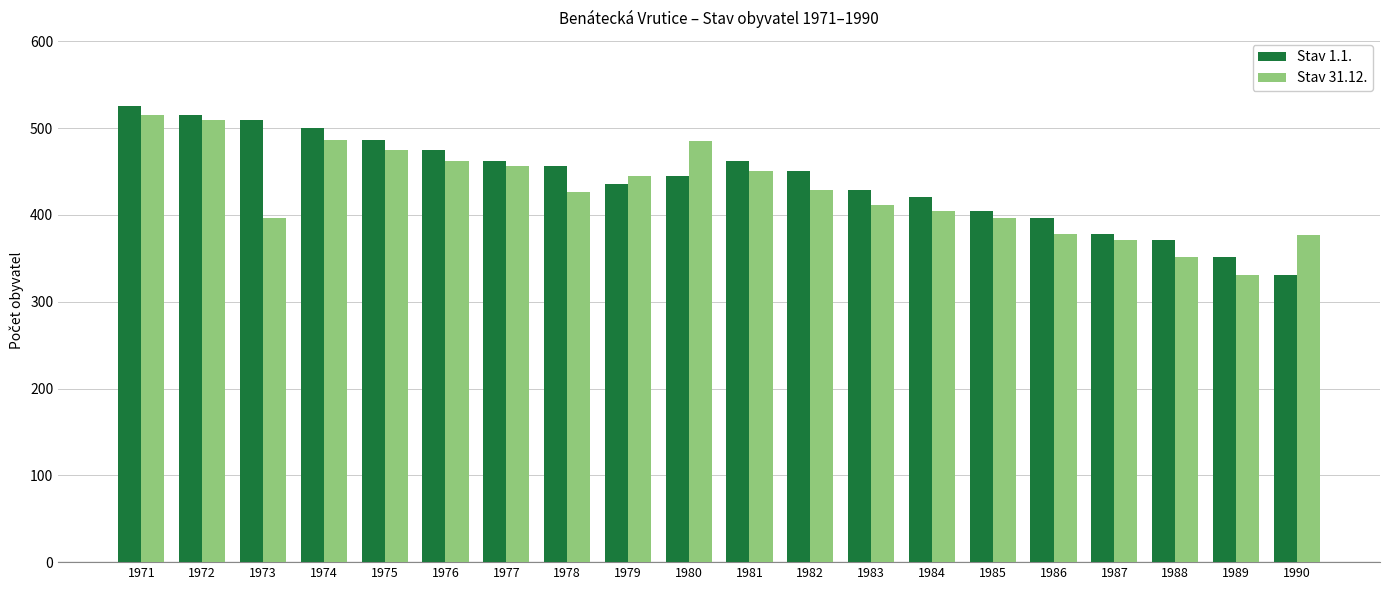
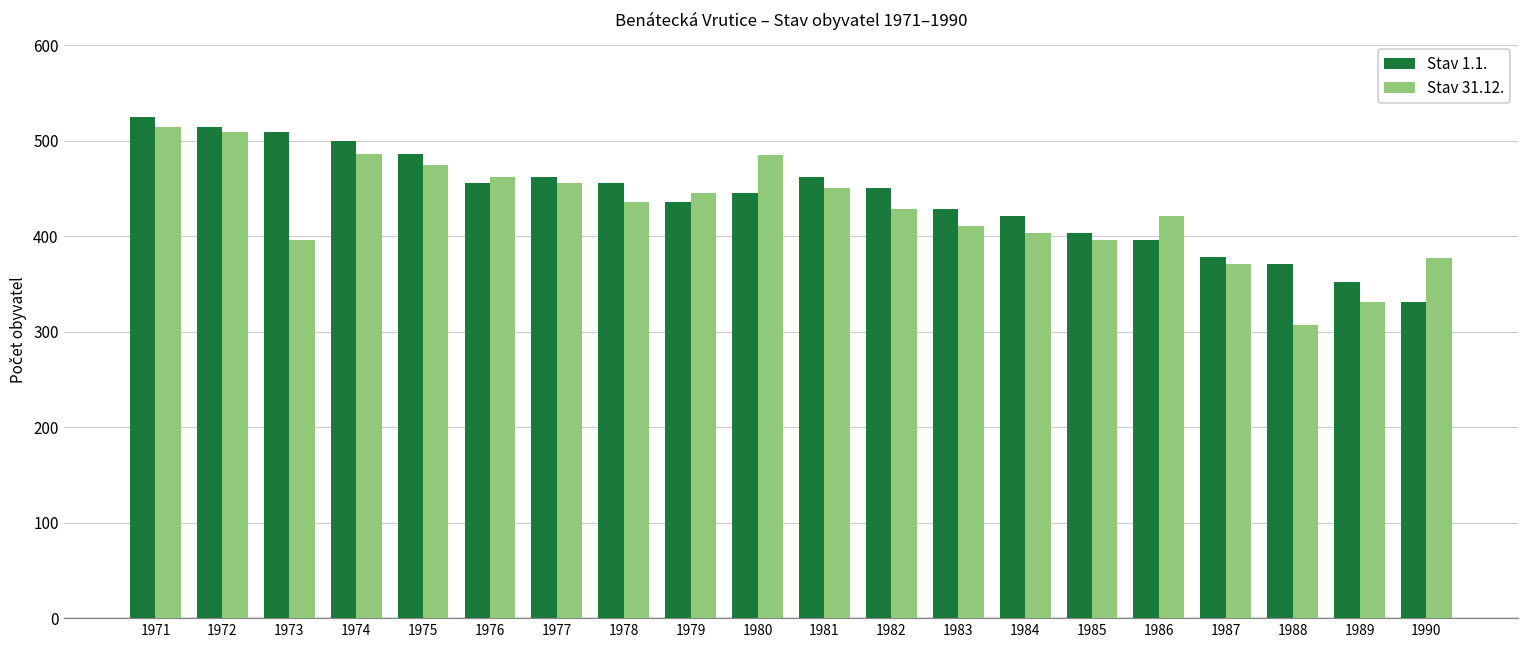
  {
    "Stav 1.1.": {
      "1971": 530,
      "1972": 520,
      "1973": 510,
      "1974": 500,
      "1975": 490,
-     "1976": 480,
+     "1976": 460,
      "1977": 460,
      "1978": 460,
      "1979": 440,
      "1980": 450,
      "1981": 460,
      "1982": 450,
      "1983": 430,
      "1984": 420,
      "1985": 400,
      "1986": 400,
      "1987": 380,
      "1988": 370,
      "1989": 350,
      "1990": 330
    },
    "Stav 31.12.": {
      "1971": 520,
      "1972": 510,
      "1973": 400,
      "1974": 490,
      "1975": 480,
      "1976": 460,
      "1977": 460,
-     "1978": 430,
+     "1978": 440,
      "1979": 450,
      "1980": 490,
      "1981": 450,
      "1982": 430,
      "1983": 410,
      "1984": 400,
      "1985": 400,
-     "1986": 380,
+     "1986": 420,
      "1987": 370,
-     "1988": 350,
+     "1988": 310,
      "1989": 330,
      "1990": 380
    }
  }
